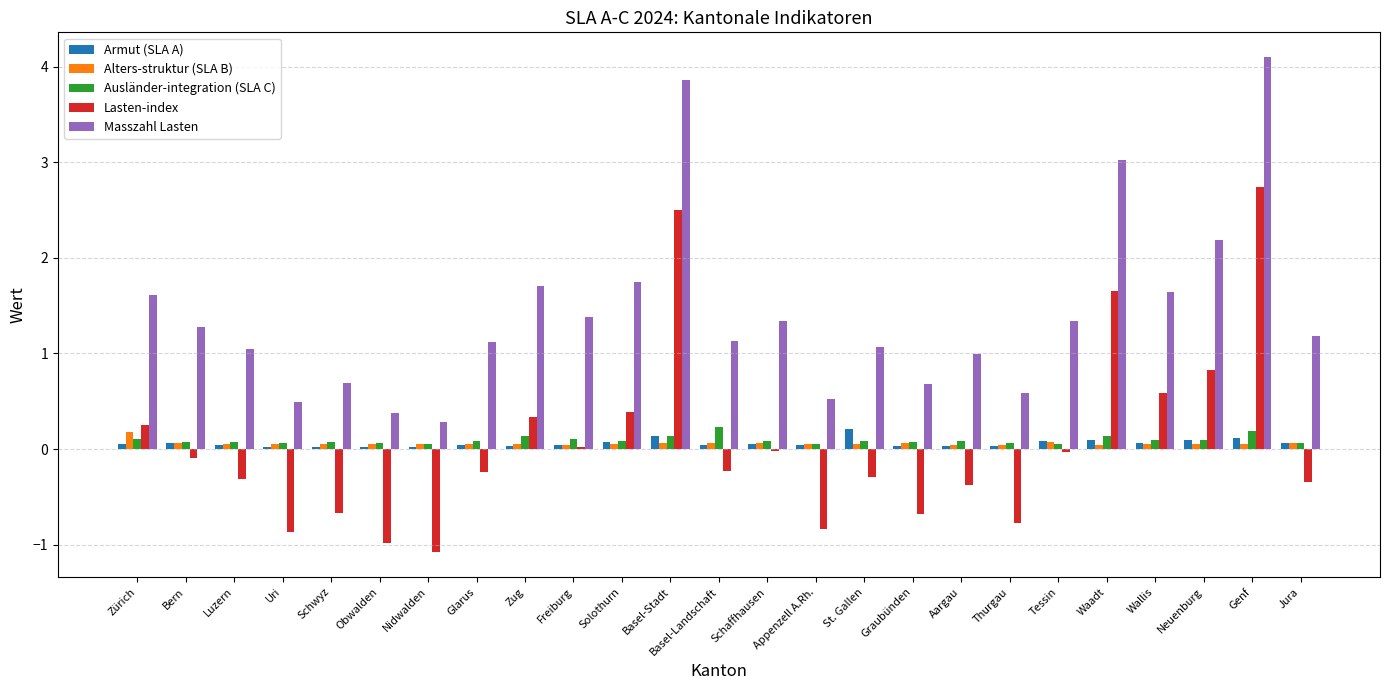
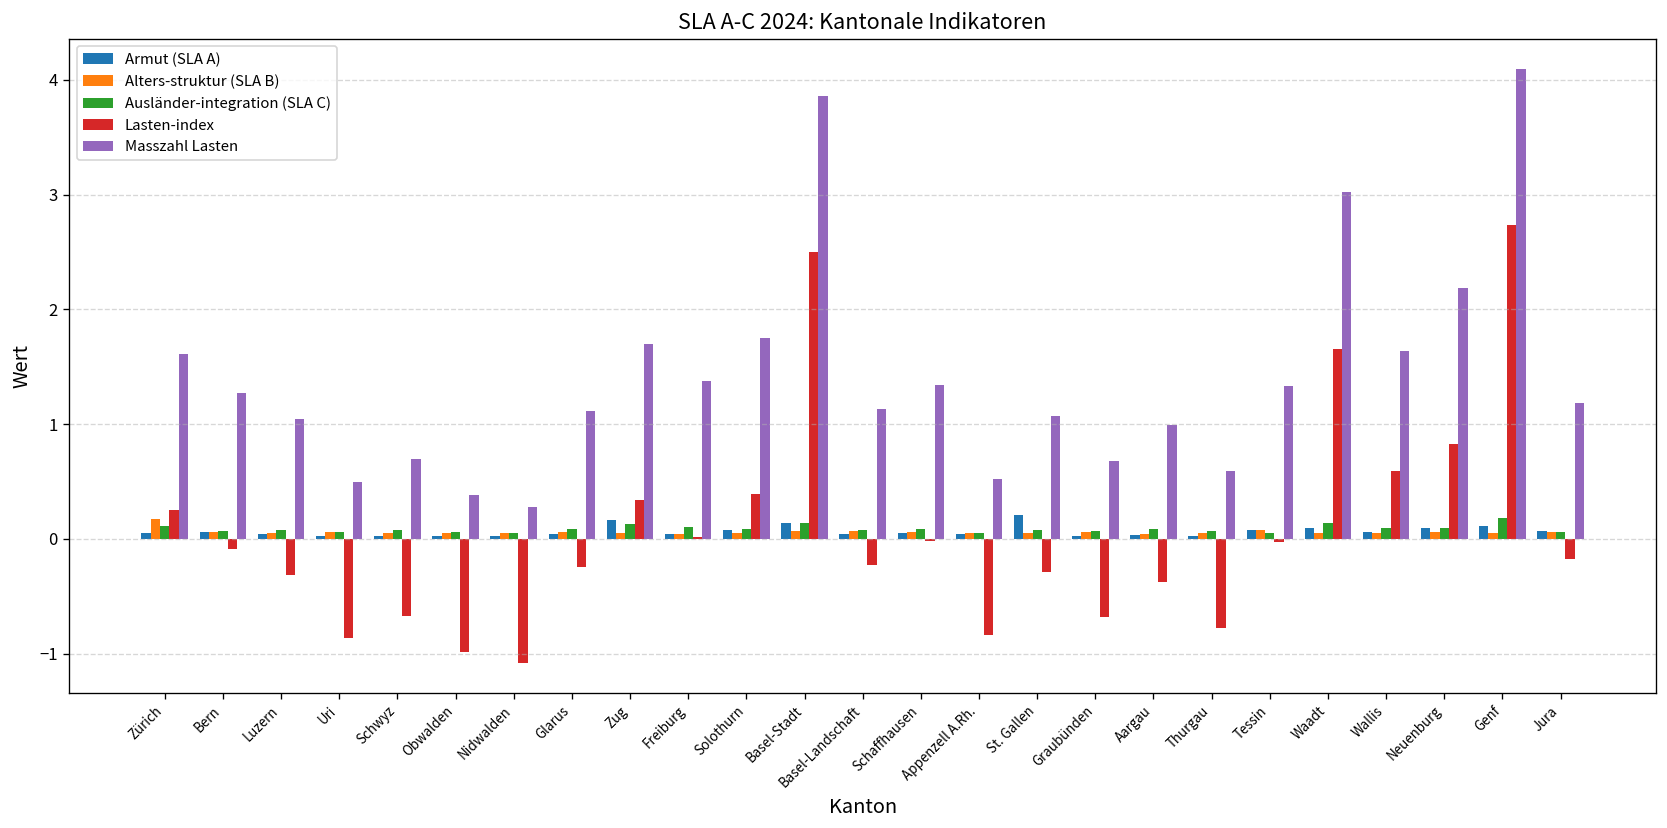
  {
    "Armut (SLA A)": {
      "Zürich": 0.0,
      "Bern": 0.1,
      "Luzern": 0.0,
      "Uri": 0.0,
      "Schwyz": 0.0,
      "Glarus": 0.0,
-     "Zug": 0.0,
+     "Zug": 0.2,
      "Freiburg": 0.0,
      "Solothurn": 0.1,
      "Basel-Stadt": 0.1,
      "Basel-Landschaft": 0.0,
      "Schaffhausen": 0.1,
      "Appenzell A.Rh.": 0.0,
      "St. Gallen": 0.2,
      "Graubünden": 0.0,
      "Aargau": 0.0,
      "Thurgau": 0.0,
      "Tessin": 0.1,
      "Waadt": 0.1,
      "Wallis": 0.1,
      "Neuenburg": 0.1,
      "Genf": 0.1,
      "Jura": 0.1
    },
    "Alters-struktur (SLA B)": {
      "Zürich": 0.2,
      "Bern": 0.1,
      "Luzern": 0.1,
      "Uri": 0.1,
      "Schwyz": 0.0,
      "Obwalden": 0.1,
      "Nidwalden": 0.1,
      "Glarus": 0.1,
      "Zug": 0.0,
      "Freiburg": 0.0,
      "Solothurn": 0.1,
      "Basel-Stadt": 0.1,
      "Basel-Landschaft": 0.1,
      "Schaffhausen": 0.1,
      "Appenzell A.Rh.": 0.1,
      "St. Gallen": 0.1,
      "Graubünden": 0.1,
      "Aargau": 0.0,
      "Thurgau": 0.0,
      "Tessin": 0.1,
      "Waadt": 0.0,
      "Wallis": 0.1,
      "Neuenburg": 0.1,
      "Genf": 0.1,
      "Jura": 0.1
    },
    "Ausländer-integration (SLA C)": {
      "Zürich": 0.1,
      "Bern": 0.1,
      "Luzern": 0.1,
      "Uri": 0.1,
      "Schwyz": 0.1,
      "Obwalden": 0.1,
      "Nidwalden": 0.1,
      "Glarus": 0.1,
      "Zug": 0.1,
      "Freiburg": 0.1,
      "Solothurn": 0.1,
      "Basel-Stadt": 0.1,
-     "Basel-Landschaft": 0.2,
+     "Basel-Landschaft": 0.1,
      "Schaffhausen": 0.1,
      "Appenzell A.Rh.": 0.1,
      "St. Gallen": 0.1,
      "Graubünden": 0.1,
      "Aargau": 0.1,
      "Thurgau": 0.1,
      "Tessin": 0.1,
      "Waadt": 0.1,
      "Wallis": 0.1,
      "Neuenburg": 0.1,
      "Genf": 0.2,
      "Jura": 0.1
    },
    "Lasten-index": {
      "Zürich": 0.3,
      "Bern": -0.1,
      "Luzern": -0.3,
      "Uri": -0.9,
      "Schwyz": -0.7,
      "Obwalden": -1.0,
      "Nidwalden": -1.1,
      "Glarus": -0.2,
      "Zug": 0.3,
      "Solothurn": 0.4,
      "Basel-Stadt": 2.5,
      "Basel-Landschaft": -0.2,
      "Appenzell A.Rh.": -0.8,
      "St. Gallen": -0.3,
      "Graubünden": -0.7,
      "Aargau": -0.4,
      "Thurgau": -0.8,
      "Waadt": 1.7,
      "Wallis": 0.6,
      "Neuenburg": 0.8,
      "Genf": 2.7,
-     "Jura": -0.3
+     "Jura": -0.2
    },
    "Masszahl Lasten": {
      "Zürich": 1.6,
      "Bern": 1.3,
      "Luzern": 1.0,
      "Uri": 0.5,
      "Schwyz": 0.7,
      "Obwalden": 0.4,
      "Nidwalden": 0.3,
      "Glarus": 1.1,
      "Zug": 1.7,
      "Freiburg": 1.4,
      "Solothurn": 1.8,
      "Basel-Stadt": 3.9,
      "Basel-Landschaft": 1.1,
      "Schaffhausen": 1.3,
      "Appenzell A.Rh.": 0.5,
      "St. Gallen": 1.1,
      "Graubünden": 0.7,
      "Aargau": 1.0,
      "Thurgau": 0.6,
      "Tessin": 1.3,
      "Waadt": 3.0,
      "Wallis": 1.6,
      "Neuenburg": 2.2,
      "Genf": 4.1,
      "Jura": 1.2
    }
  }
